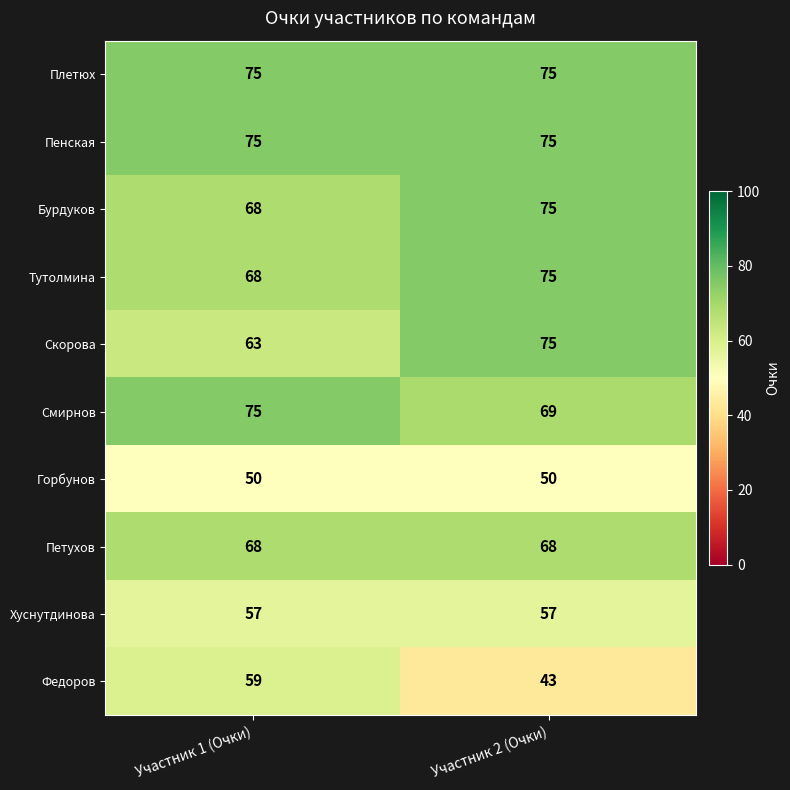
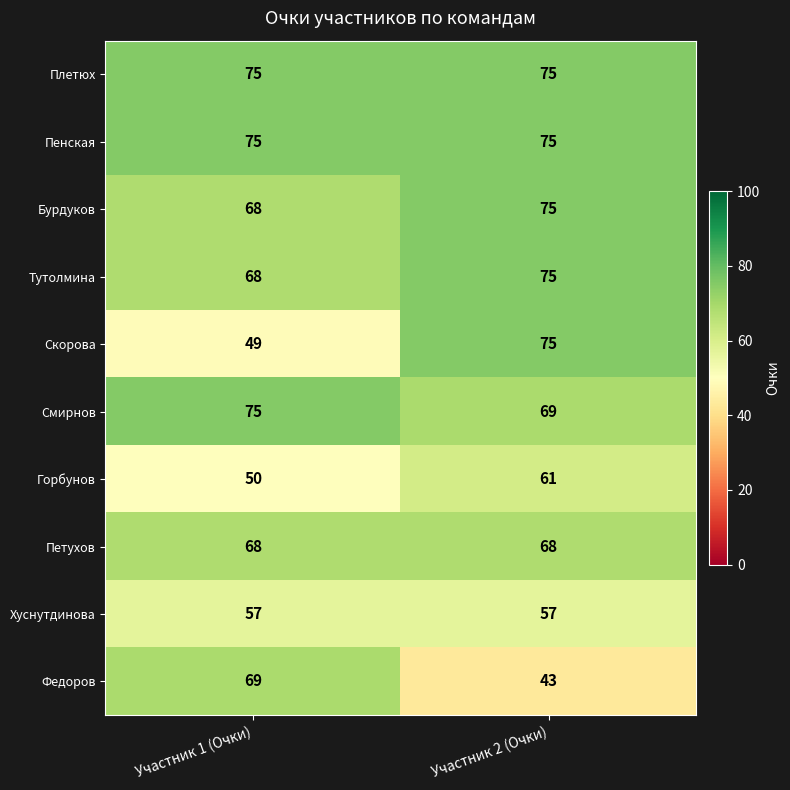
  {
    "Плетюх": {
      "Участник 1 (Очки)": 75,
      "Участник 2 (Очки)": 75
    },
    "Пенская": {
      "Участник 1 (Очки)": 75,
      "Участник 2 (Очки)": 75
    },
    "Бурдуков": {
      "Участник 1 (Очки)": 68,
      "Участник 2 (Очки)": 75
    },
    "Тутолмина": {
      "Участник 1 (Очки)": 68,
      "Участник 2 (Очки)": 75
    },
    "Скорова": {
-     "Участник 1 (Очки)": 63,
+     "Участник 1 (Очки)": 49,
      "Участник 2 (Очки)": 75
    },
    "Смирнов": {
      "Участник 1 (Очки)": 75,
      "Участник 2 (Очки)": 69
    },
    "Горбунов": {
      "Участник 1 (Очки)": 50,
-     "Участник 2 (Очки)": 50
+     "Участник 2 (Очки)": 61
    },
    "Петухов": {
      "Участник 1 (Очки)": 68,
      "Участник 2 (Очки)": 68
    },
    "Хуснутдинова": {
      "Участник 1 (Очки)": 57,
      "Участник 2 (Очки)": 57
    },
    "Федоров": {
-     "Участник 1 (Очки)": 59,
+     "Участник 1 (Очки)": 69,
      "Участник 2 (Очки)": 43
    }
  }
